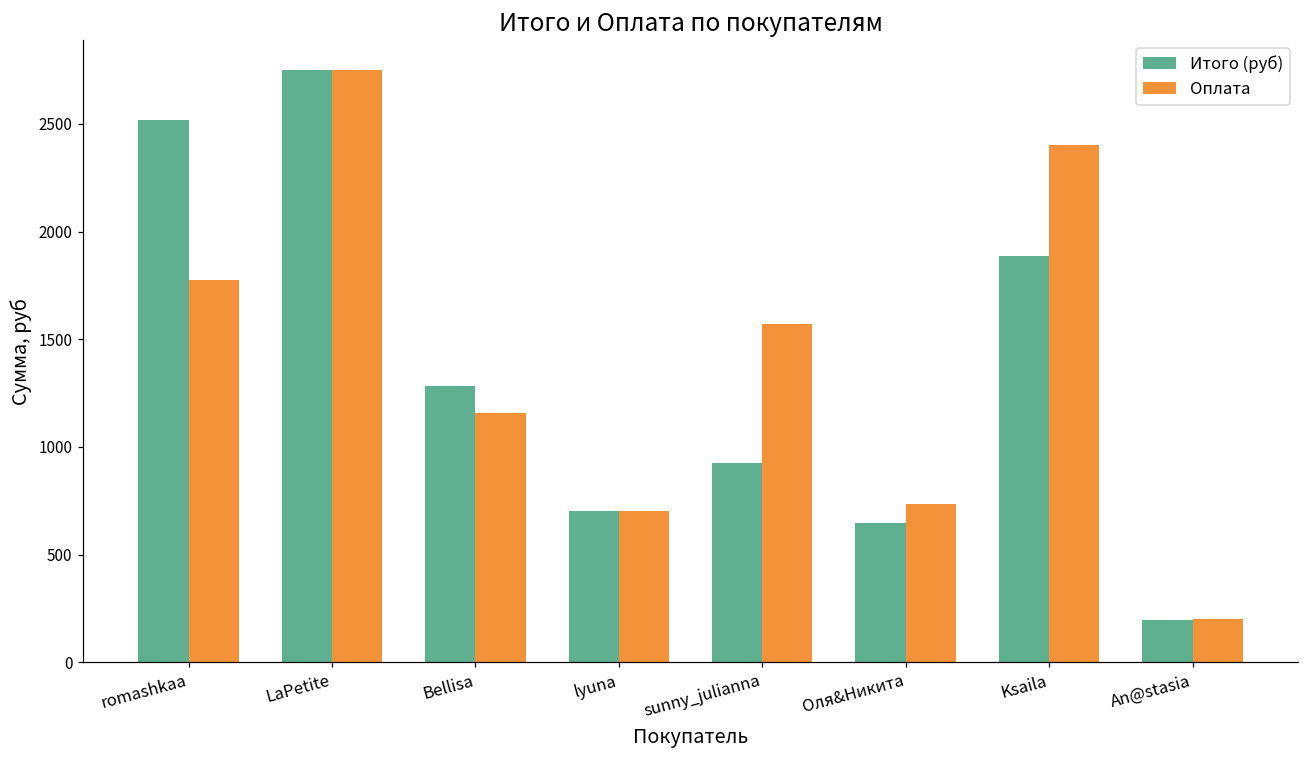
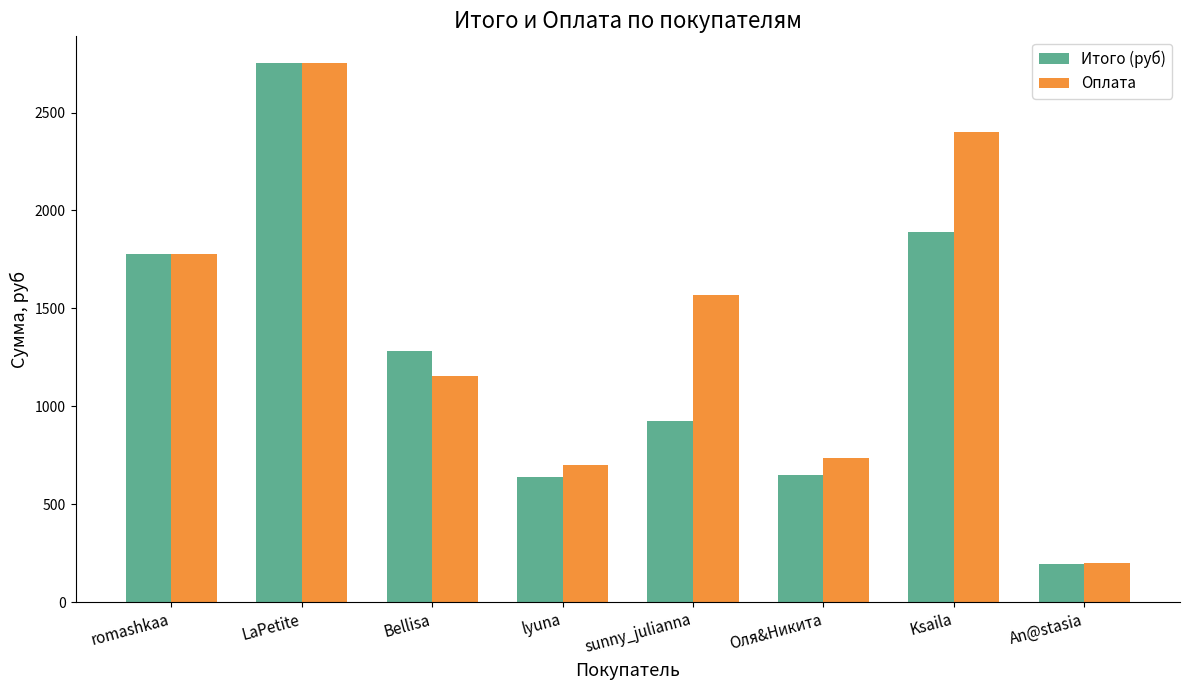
  {
    "Итого (руб)": {
-     "romashkaa": 2520,
+     "romashkaa": 1780,
      "LaPetite": 2750,
      "Bellisa": 1280,
-     "lyuna": 700,
+     "lyuna": 640,
      "sunny_julianna": 930,
      "Оля&Никита": 650,
      "Ksaila": 1890,
      "An@stasia": 190
    },
    "Оплата": {
      "romashkaa": 1780,
      "LaPetite": 2750,
      "Bellisa": 1160,
      "lyuna": 700,
      "sunny_julianna": 1570,
      "Оля&Никита": 740,
      "Ksaila": 2400,
      "An@stasia": 200
    }
  }
